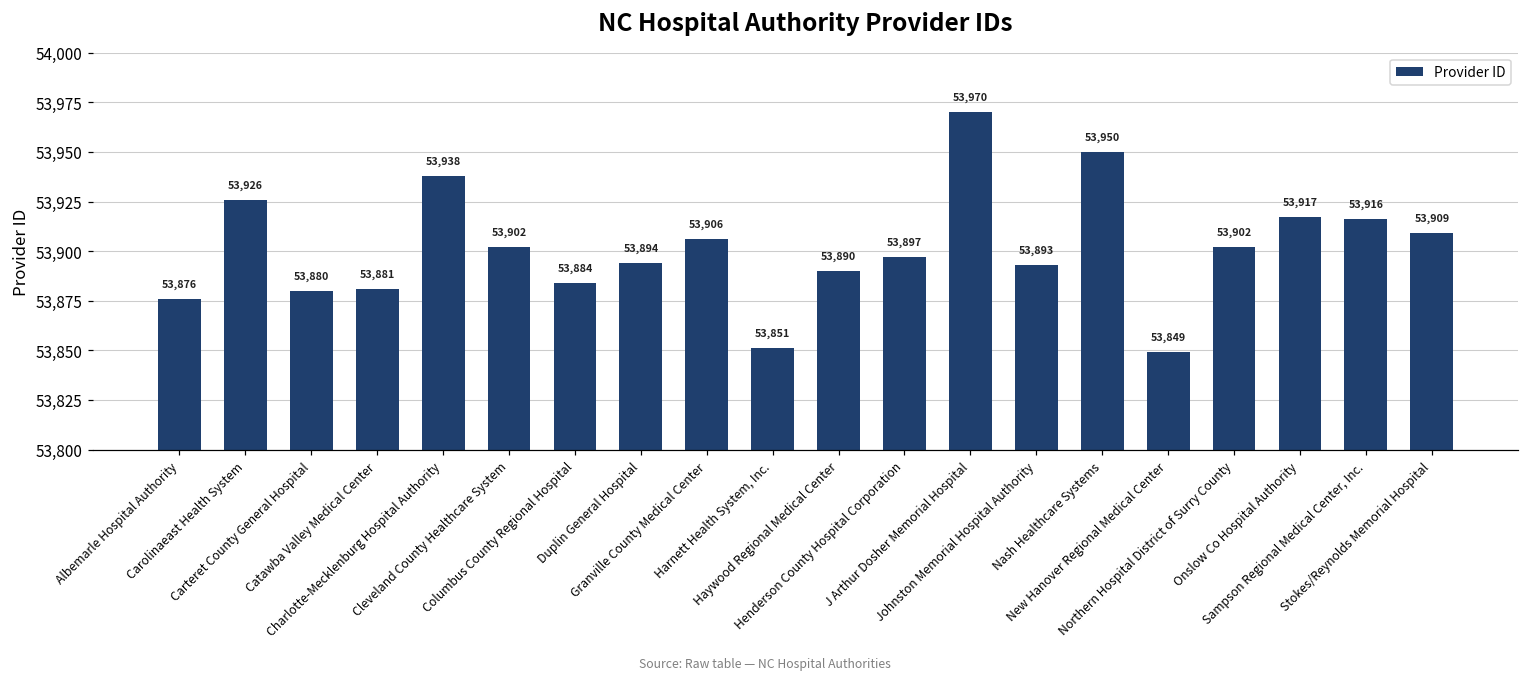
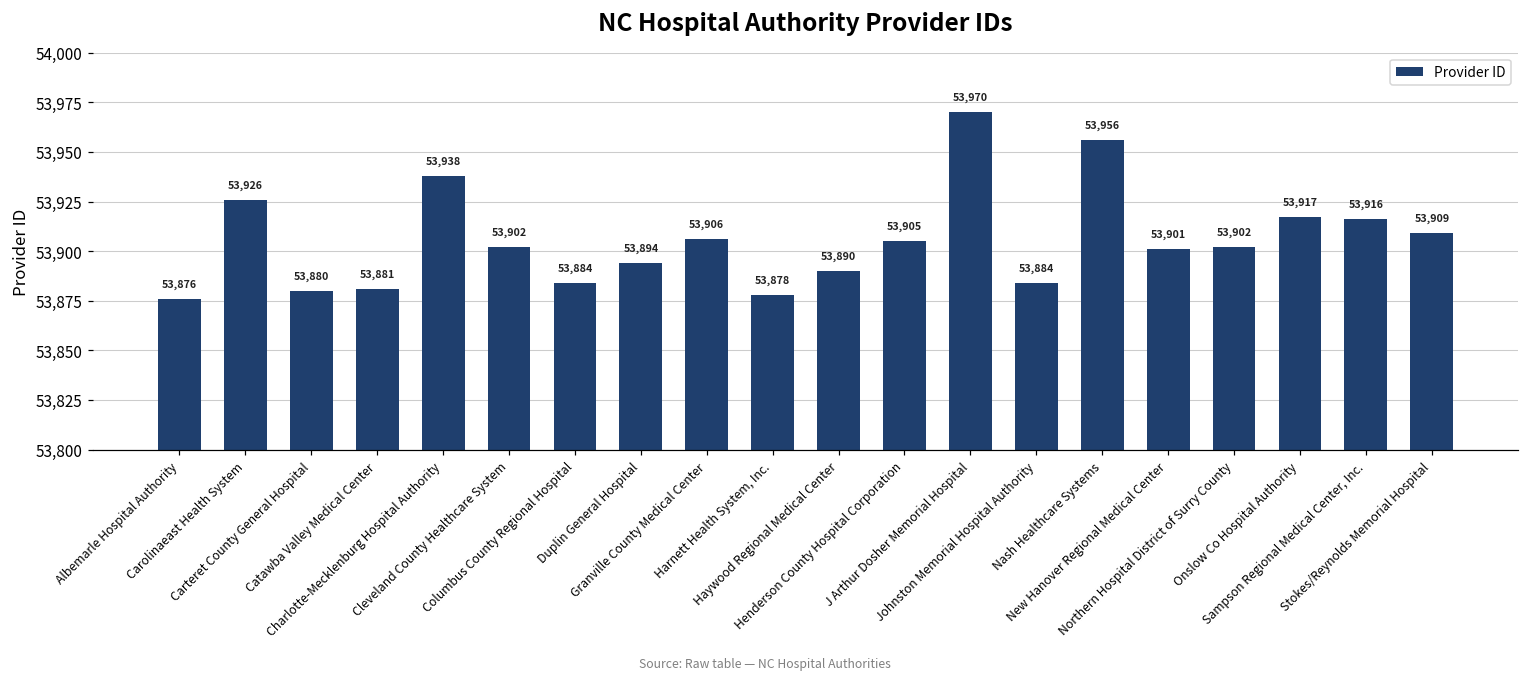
  {
    "Albemarle Hospital Authority": "53,876",
    "Carolinaeast Health System": "53,926",
    "Carteret County General Hospital": "53,880",
    "Catawba Valley Medical Center": "53,881",
    "Charlotte-Mecklenburg Hospital Authority": "53,938",
    "Cleveland County Healthcare System": "53,902",
    "Columbus County Regional Hospital": "53,884",
    "Duplin General Hospital": "53,894",
    "Granville County Medical Center": "53,906",
-   "Harnett Health System, Inc.": "53,851",
+   "Harnett Health System, Inc.": "53,878",
    "Haywood Regional Medical Center": "53,890",
-   "Henderson County Hospital Corporation": "53,897",
+   "Henderson County Hospital Corporation": "53,905",
    "J Arthur Dosher Memorial Hospital": "53,970",
-   "Johnston Memorial Hospital Authority": "53,893",
-   "Nash Healthcare Systems": "53,950",
-   "New Hanover Regional Medical Center": "53,849",
+   "Johnston Memorial Hospital Authority": "53,884",
+   "Nash Healthcare Systems": "53,956",
+   "New Hanover Regional Medical Center": "53,901",
    "Northern Hospital District of Surry County": "53,902",
    "Onslow Co Hospital Authority": "53,917",
    "Sampson Regional Medical Center, Inc.": "53,916",
    "Stokes/Reynolds Memorial Hospital": "53,909"
  }
